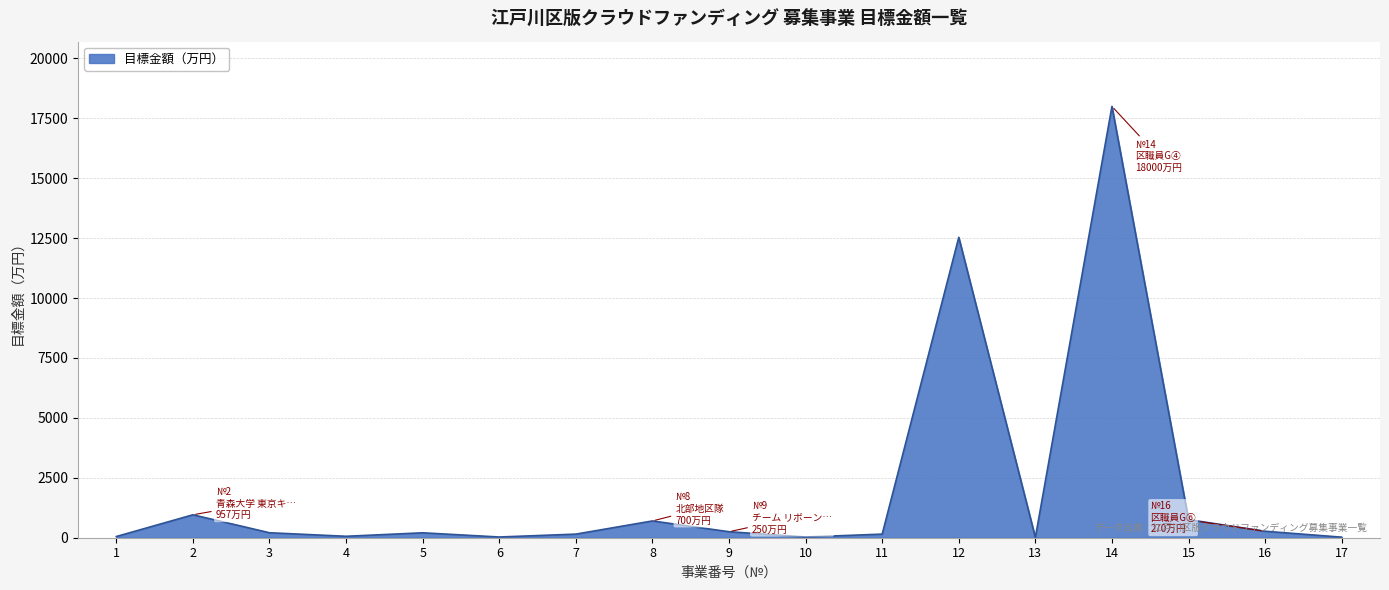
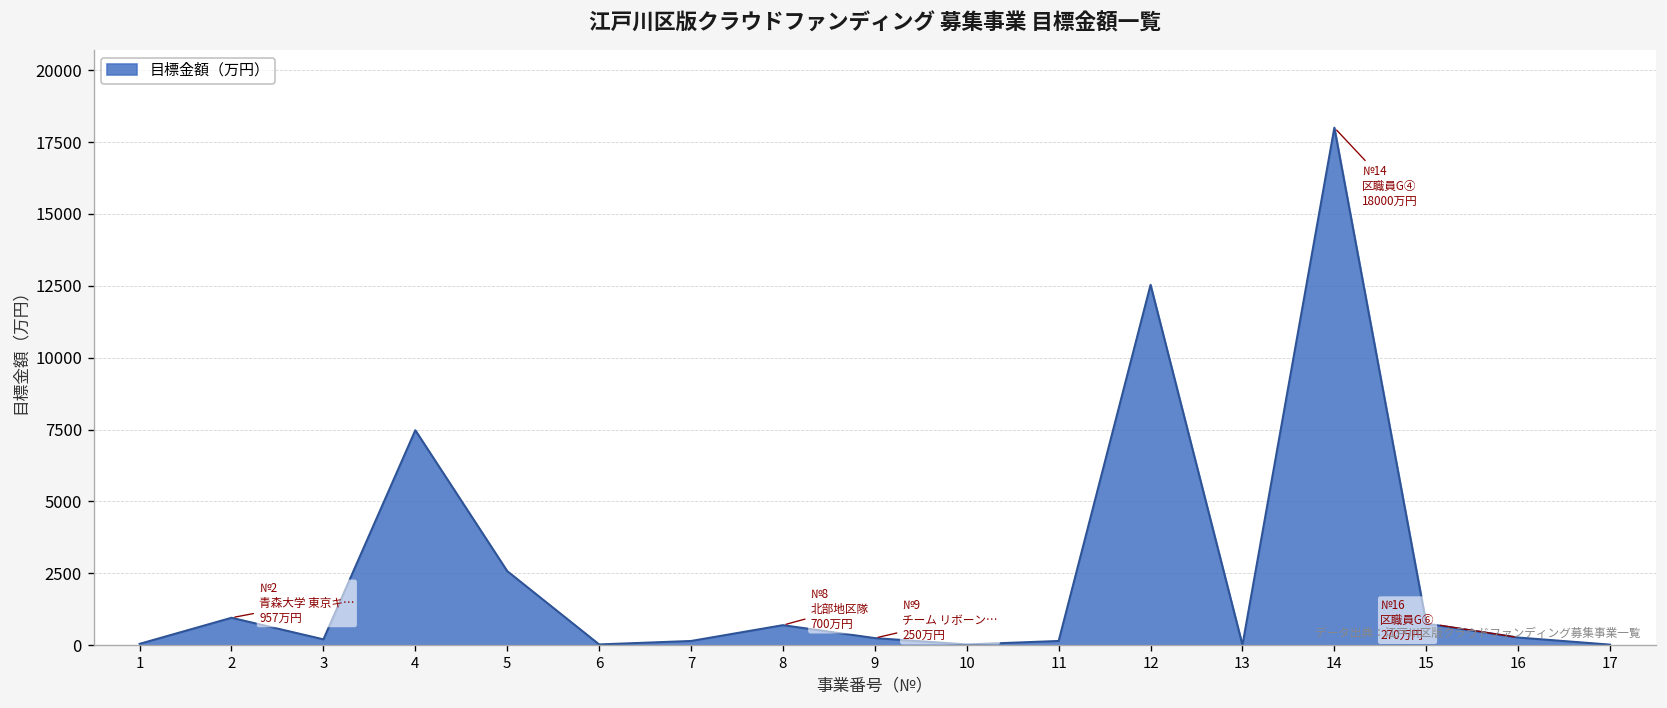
  {
    "1": 100,
    "3": 200,
-   "4": 100,
-   "5": 200,
+   "4": 7500,
+   "5": 2600,
    "6": 0,
    "7": 200,
    "11": 200,
    "12": 12500,
    "13": 0,
    "16": 300,
    "17": 0
  }
